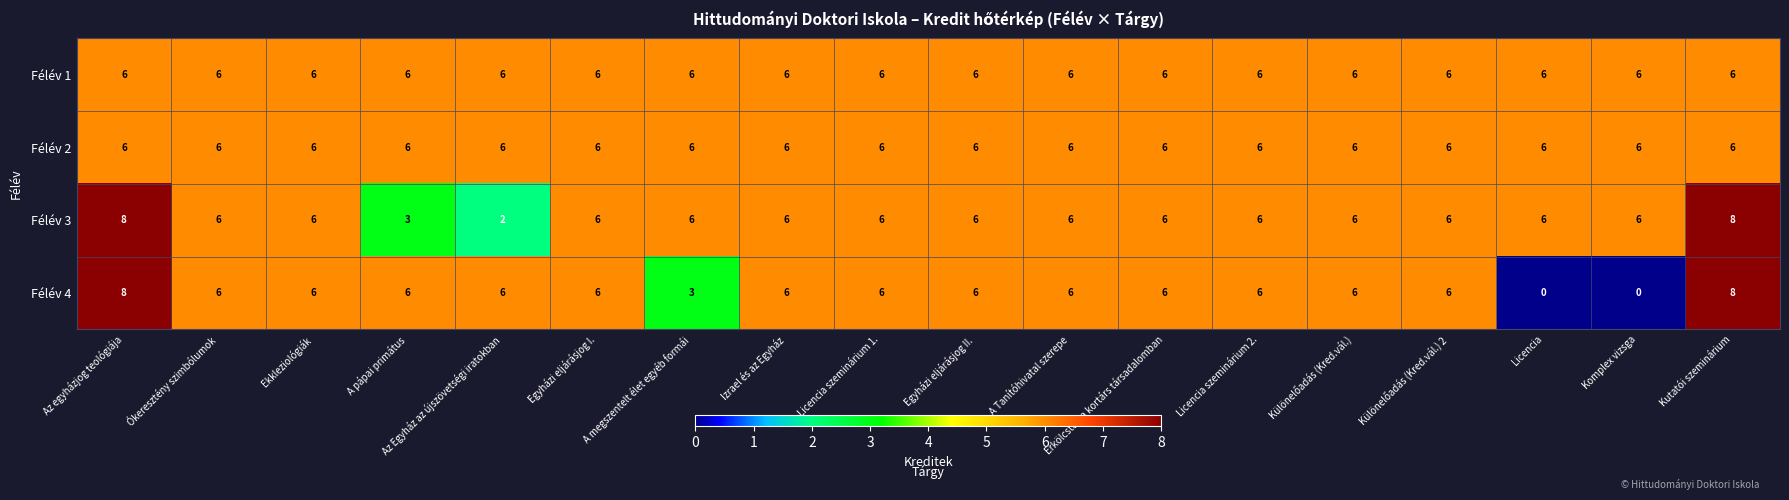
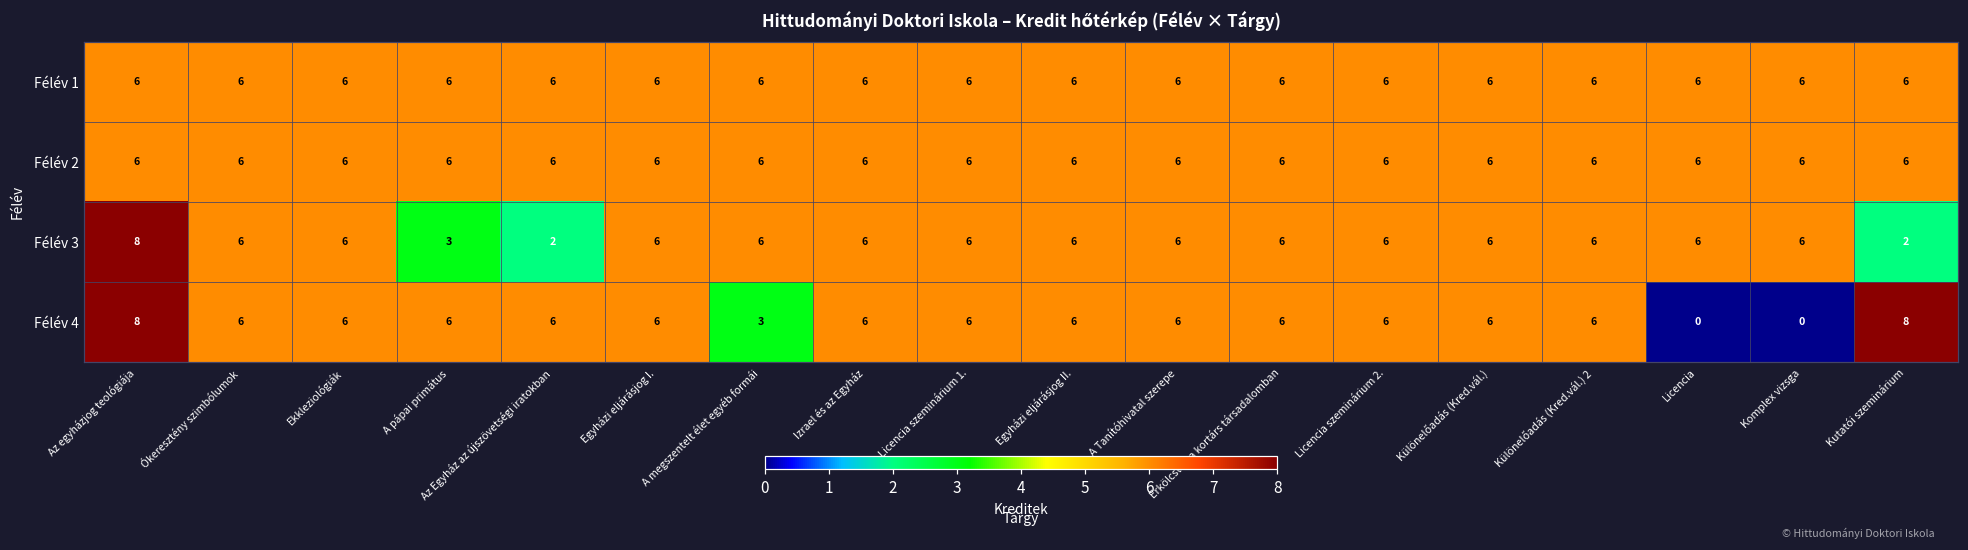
  {
    "Félév 1": {
      "Az egyházjog teológiája": 6,
      "Ókeresztény szimbólumok": 6,
      "Ekkleziológiák": 6,
      "A pápai primátus": 6,
      "Az Egyház az újszövetségi iratokban": 6,
      "Egyházi eljárásjog I.": 6,
      "A megszentelt élet egyéb formái": 6,
      "Izrael és az Egyház": 6,
      "Licencia szeminárium 1.": 6,
      "Egyházi eljárásjog II.": 6,
      "A Tanítóhivatal szerepe": 6,
      "Erkölcstan a kortárs társadalomban": 6,
      "Licencia szeminárium 2.": 6,
      "Különelőadás (Kred.vál.)": 6,
      "Különelőadás (Kred.vál.) 2": 6,
      "Licencia": 6,
      "Komplex vizsga": 6,
      "Kutatói szeminárium": 6
    },
    "Félév 2": {
      "Az egyházjog teológiája": 6,
      "Ókeresztény szimbólumok": 6,
      "Ekkleziológiák": 6,
      "A pápai primátus": 6,
      "Az Egyház az újszövetségi iratokban": 6,
      "Egyházi eljárásjog I.": 6,
      "A megszentelt élet egyéb formái": 6,
      "Izrael és az Egyház": 6,
      "Licencia szeminárium 1.": 6,
      "Egyházi eljárásjog II.": 6,
      "A Tanítóhivatal szerepe": 6,
      "Erkölcstan a kortárs társadalomban": 6,
      "Licencia szeminárium 2.": 6,
      "Különelőadás (Kred.vál.)": 6,
      "Különelőadás (Kred.vál.) 2": 6,
      "Licencia": 6,
      "Komplex vizsga": 6,
      "Kutatói szeminárium": 6
    },
    "Félév 3": {
      "Az egyházjog teológiája": 8,
      "Ókeresztény szimbólumok": 6,
      "Ekkleziológiák": 6,
      "A pápai primátus": 3,
      "Az Egyház az újszövetségi iratokban": 2,
      "Egyházi eljárásjog I.": 6,
      "A megszentelt élet egyéb formái": 6,
      "Izrael és az Egyház": 6,
      "Licencia szeminárium 1.": 6,
      "Egyházi eljárásjog II.": 6,
      "A Tanítóhivatal szerepe": 6,
      "Erkölcstan a kortárs társadalomban": 6,
      "Licencia szeminárium 2.": 6,
      "Különelőadás (Kred.vál.)": 6,
      "Különelőadás (Kred.vál.) 2": 6,
      "Licencia": 6,
      "Komplex vizsga": 6,
-     "Kutatói szeminárium": 8
+     "Kutatói szeminárium": 2
    },
    "Félév 4": {
      "Az egyházjog teológiája": 8,
      "Ókeresztény szimbólumok": 6,
      "Ekkleziológiák": 6,
      "A pápai primátus": 6,
      "Az Egyház az újszövetségi iratokban": 6,
      "Egyházi eljárásjog I.": 6,
      "A megszentelt élet egyéb formái": 3,
      "Izrael és az Egyház": 6,
      "Licencia szeminárium 1.": 6,
      "Egyházi eljárásjog II.": 6,
      "A Tanítóhivatal szerepe": 6,
      "Erkölcstan a kortárs társadalomban": 6,
      "Licencia szeminárium 2.": 6,
      "Különelőadás (Kred.vál.)": 6,
      "Különelőadás (Kred.vál.) 2": 6,
      "Licencia": 0,
      "Komplex vizsga": 0,
      "Kutatói szeminárium": 8
    }
  }
